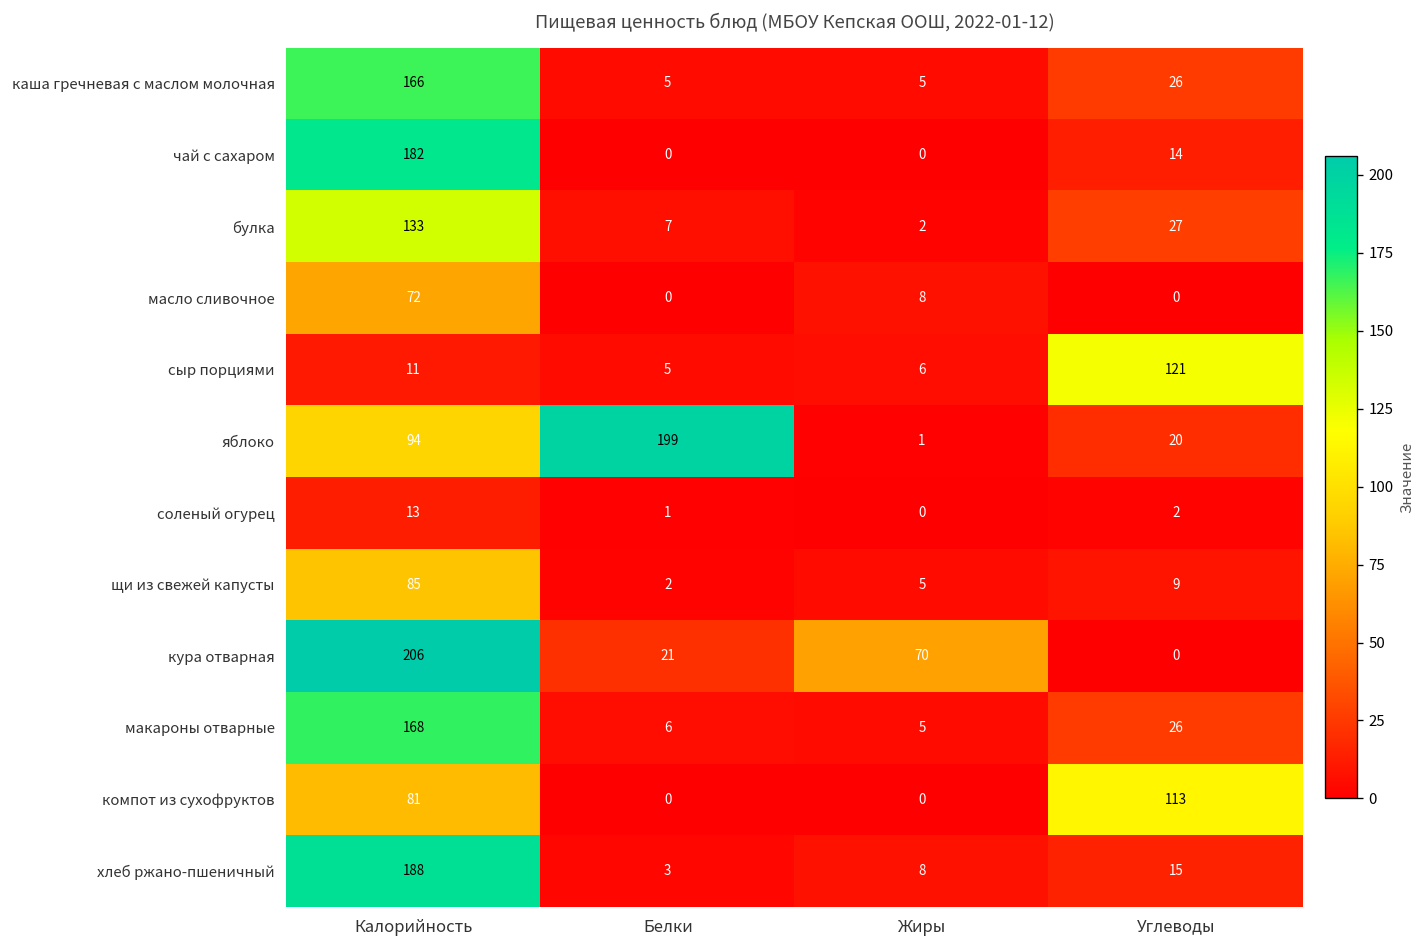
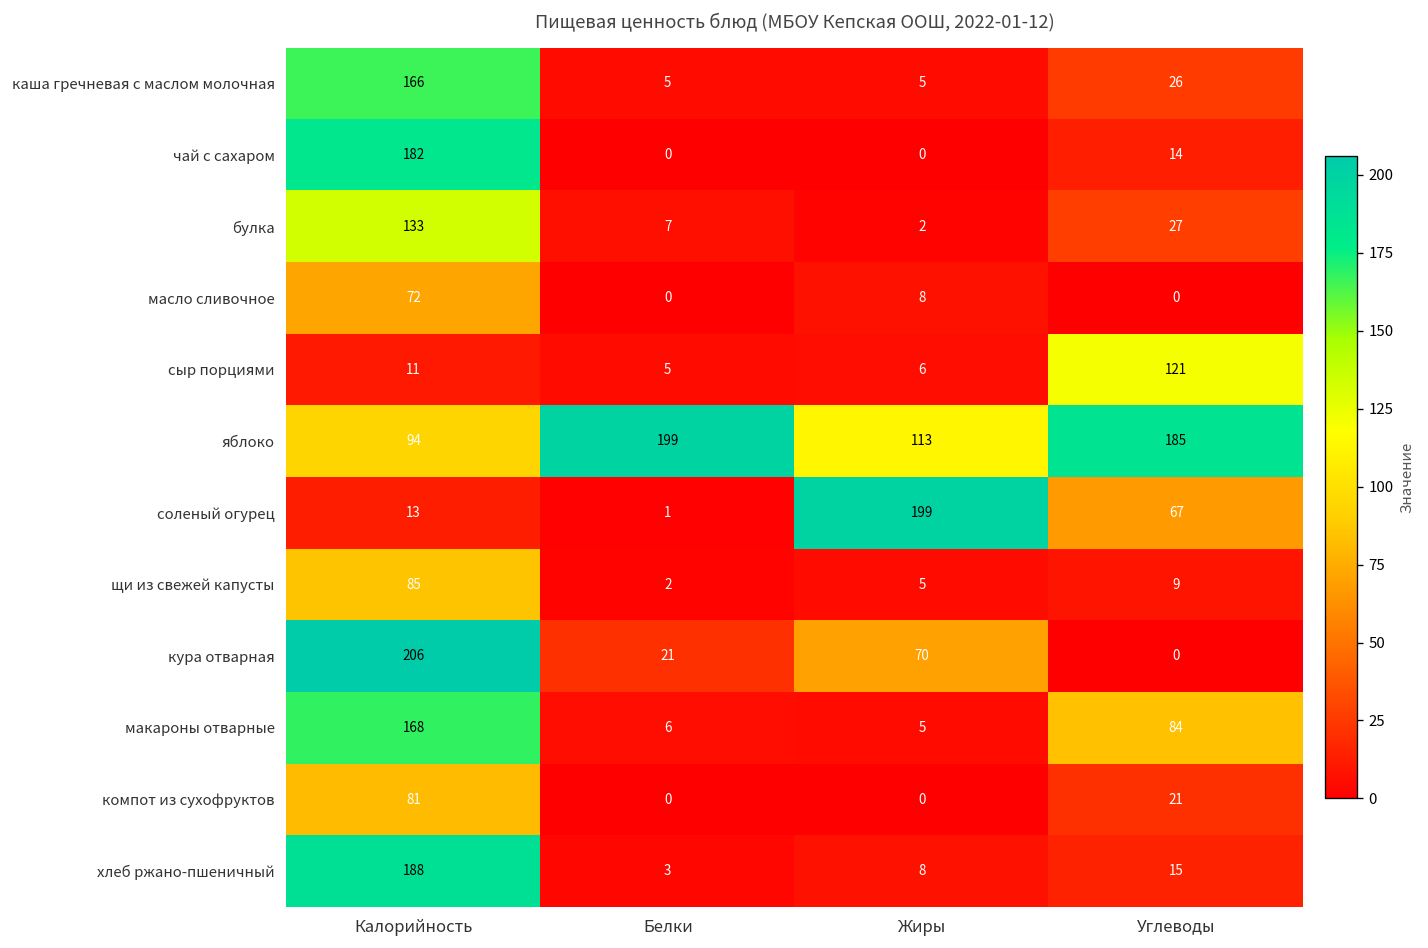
  {
    "каша гречневая с маслом молочная": {
      "Калорийность": 166,
      "Белки": 5,
      "Жиры": 5,
      "Углеводы": 26
    },
    "чай с сахаром": {
      "Калорийность": 182,
      "Белки": 0,
      "Жиры": 0,
      "Углеводы": 14
    },
    "булка": {
      "Калорийность": 133,
      "Белки": 7,
      "Жиры": 2,
      "Углеводы": 27
    },
    "масло сливочное": {
      "Калорийность": 72,
      "Белки": 0,
      "Жиры": 8,
      "Углеводы": 0
    },
    "сыр порциями": {
      "Калорийность": 11,
      "Белки": 5,
      "Жиры": 6,
      "Углеводы": 121
    },
    "яблоко": {
      "Калорийность": 94,
      "Белки": 199,
-     "Жиры": 1,
-     "Углеводы": 20
+     "Жиры": 113,
+     "Углеводы": 185
    },
    "соленый огурец": {
      "Калорийность": 13,
      "Белки": 1,
-     "Жиры": 0,
-     "Углеводы": 2
+     "Жиры": 199,
+     "Углеводы": 67
    },
    "щи из свежей капусты": {
      "Калорийность": 85,
      "Белки": 2,
      "Жиры": 5,
      "Углеводы": 9
    },
    "кура отварная": {
      "Калорийность": 206,
      "Белки": 21,
      "Жиры": 70,
      "Углеводы": 0
    },
    "макароны отварные": {
      "Калорийность": 168,
      "Белки": 6,
      "Жиры": 5,
-     "Углеводы": 26
+     "Углеводы": 84
    },
    "компот из сухофруктов": {
      "Калорийность": 81,
      "Белки": 0,
      "Жиры": 0,
-     "Углеводы": 113
+     "Углеводы": 21
    },
    "хлеб ржано-пшеничный": {
      "Калорийность": 188,
      "Белки": 3,
      "Жиры": 8,
      "Углеводы": 15
    }
  }
